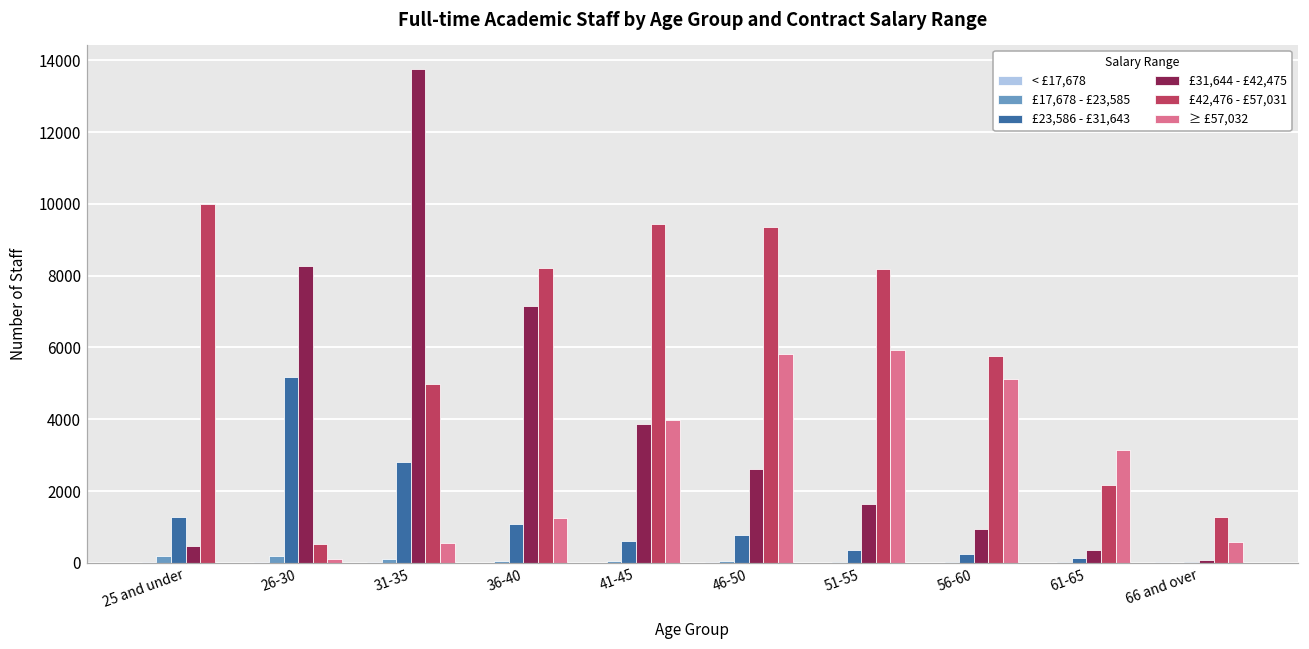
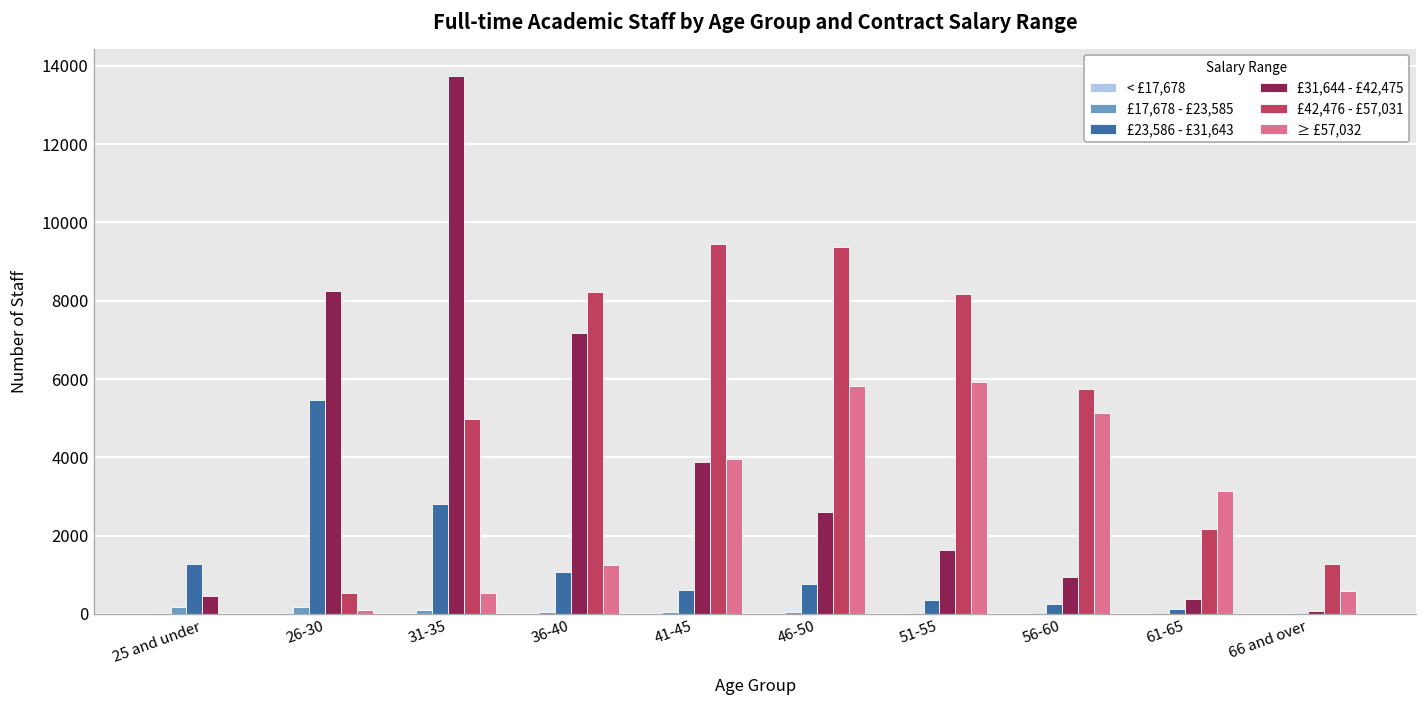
  {
    "£17,678 - £23,585": {
      "25 and under": 200,
      "26-30": 200,
      "31-35": 100
    },
    "£23,586 - £31,643": {
      "25 and under": 1300,
-     "26-30": 5200,
+     "26-30": 5500,
      "31-35": 2800,
      "36-40": 1100,
      "41-45": 600,
      "46-50": 800,
      "51-55": 400,
      "56-60": 300,
      "61-65": 100
    },
    "£31,644 - £42,475": {
      "25 and under": 500,
      "26-30": 8300,
      "31-35": 13700,
      "36-40": 7200,
      "41-45": 3900,
      "46-50": 2600,
      "51-55": 1600,
      "56-60": 900,
      "61-65": 400
    },
    "£42,476 - £57,031": {
-     "25 and under": 10000,
+     "25 and under": 0,
      "26-30": 500,
      "31-35": 5000,
      "36-40": 8200,
      "41-45": 9400,
      "46-50": 9400,
      "51-55": 8200,
      "56-60": 5800,
      "61-65": 2200,
      "66 and over": 1300
    },
    "≥ £57,032": {
      "26-30": 100,
      "31-35": 500,
      "36-40": 1200,
      "41-45": 4000,
      "46-50": 5800,
      "51-55": 5900,
      "56-60": 5100,
      "61-65": 3100,
      "66 and over": 600
    }
  }
